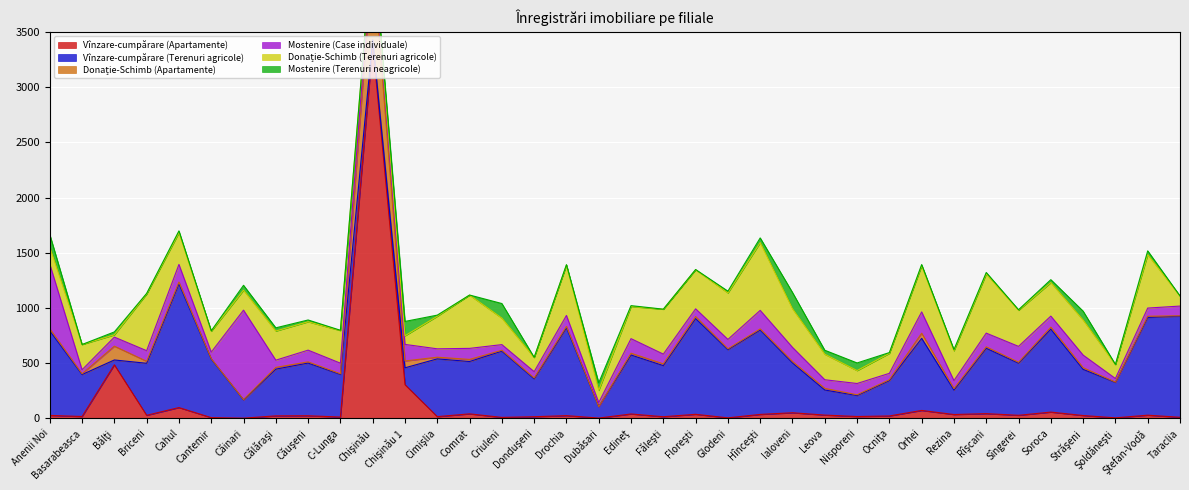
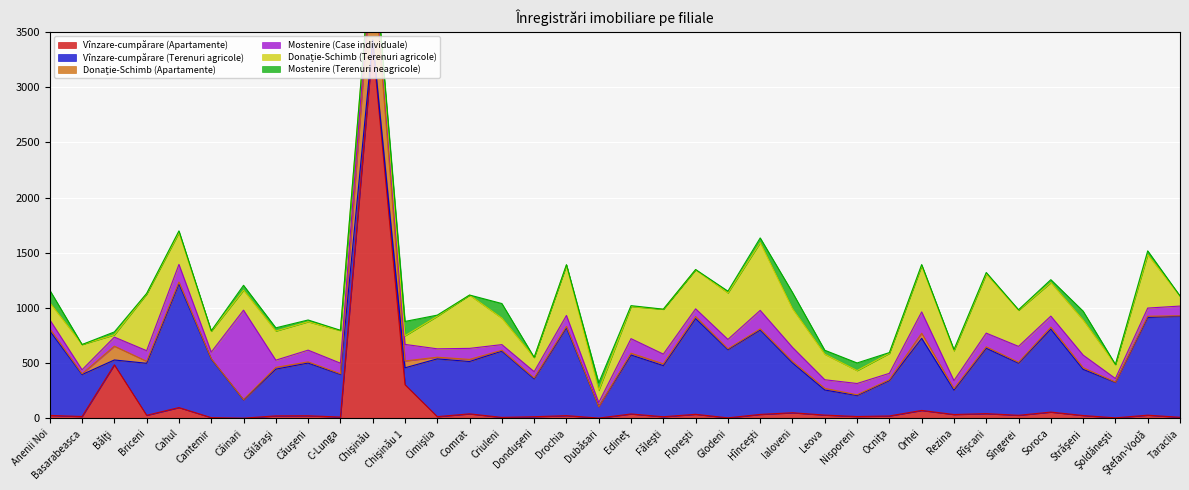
  {
    "Vînzare-cumpărare (Apartamente)": {
      "Anenii Noi": 30,
      "Basarabeasca": 20,
      "Bălţi": 490,
      "Briceni": 30,
      "Cahul": 100,
      "Cantemir": 10,
      "Căinari": 0,
      "Călăraşi": 20,
      "Căuşeni": 20,
      "C-Lunga": 10,
      "Chişinău 1": 310,
      "Cimişlia": 20,
      "Comrat": 40,
      "Criuleni": 10,
      "Donduşeni": 20,
      "Drochia": 30,
      "Dubăsari": 0,
      "Edineţ": 40,
      "Făleşti": 20,
      "Floreşti": 40,
      "Glodeni": 10,
      "Hînceşti": 40,
      "Ialoveni": 50,
      "Leova": 30,
      "Nisporeni": 20,
      "Ocniţa": 20,
      "Orhei": 70,
      "Rezina": 40,
      "Rîşcani": 40,
      "Sîngerei": 30,
      "Soroca": 60,
      "Străşeni": 30,
      "Şoldăneşti": 10,
      "Ştefan-Vodă": 30,
      "Taraclia": 10
    },
    "Vînzare-cumpărare (Terenuri agricole)": {
      "Bălţi": 40,
      "Chişinău 1": 150,
      "Orhei": 650
    },
    "Donaţie-Schimb (Apartamente)": {
      "Bălţi": 130,
      "Chişinău 1": 60,
      "Orhei": 50
    },
    "Mostenire (Case individuale)": {
-     "Anenii Noi": 590,
+     "Anenii Noi": 80,
      "Basarabeasca": 40,
      "Briceni": 100,
      "Cahul": 160,
      "Cantemir": 60,
      "Căinari": 810,
      "Călăraşi": 70,
      "Căuşeni": 110,
      "C-Lunga": 100,
      "Chişinău 1": 150,
      "Cimişlia": 80,
      "Comrat": 100,
      "Criuleni": 50,
      "Donduşeni": 60,
      "Drochia": 100,
      "Dubăsari": 40,
      "Edineţ": 130,
      "Făleşti": 90,
      "Floreşti": 70,
      "Glodeni": 90,
      "Hînceşti": 170,
      "Ialoveni": 130,
      "Leova": 80,
      "Nisporeni": 100,
      "Ocniţa": 60,
      "Orhei": 190,
      "Rezina": 70,
      "Rîşcani": 120,
      "Sîngerei": 140,
      "Soroca": 100,
      "Străşeni": 110,
      "Şoldăneşti": 30,
      "Ştefan-Vodă": 70,
      "Taraclia": 90
    },
    "Donaţie-Schimb (Terenuri agricole)": {
      "Anenii Noi": 160,
      "Căinari": 180,
      "Călăraşi": 260,
      "Chişinău 1": 80,
      "Criuleni": 240,
      "Dubăsari": 110,
      "Hînceşti": 610,
      "Ialoveni": 350,
      "Leova": 230,
      "Nisporeni": 120,
      "Soroca": 300,
      "Străşeni": 320,
      "Ştefan-Vodă": 480
    },
    "Mostenire (Terenuri neagricole)": {
      "Anenii Noi": 110,
      "Bălţi": 30,
      "Căinari": 40,
      "Călăraşi": 30,
      "Chişinău 1": 130,
      "Criuleni": 130,
      "Dubăsari": 70,
      "Hînceşti": 40,
      "Ialoveni": 150,
      "Leova": 40,
      "Nisporeni": 70,
      "Soroca": 30,
      "Străşeni": 80,
      "Ştefan-Vodă": 30
    }
  }
